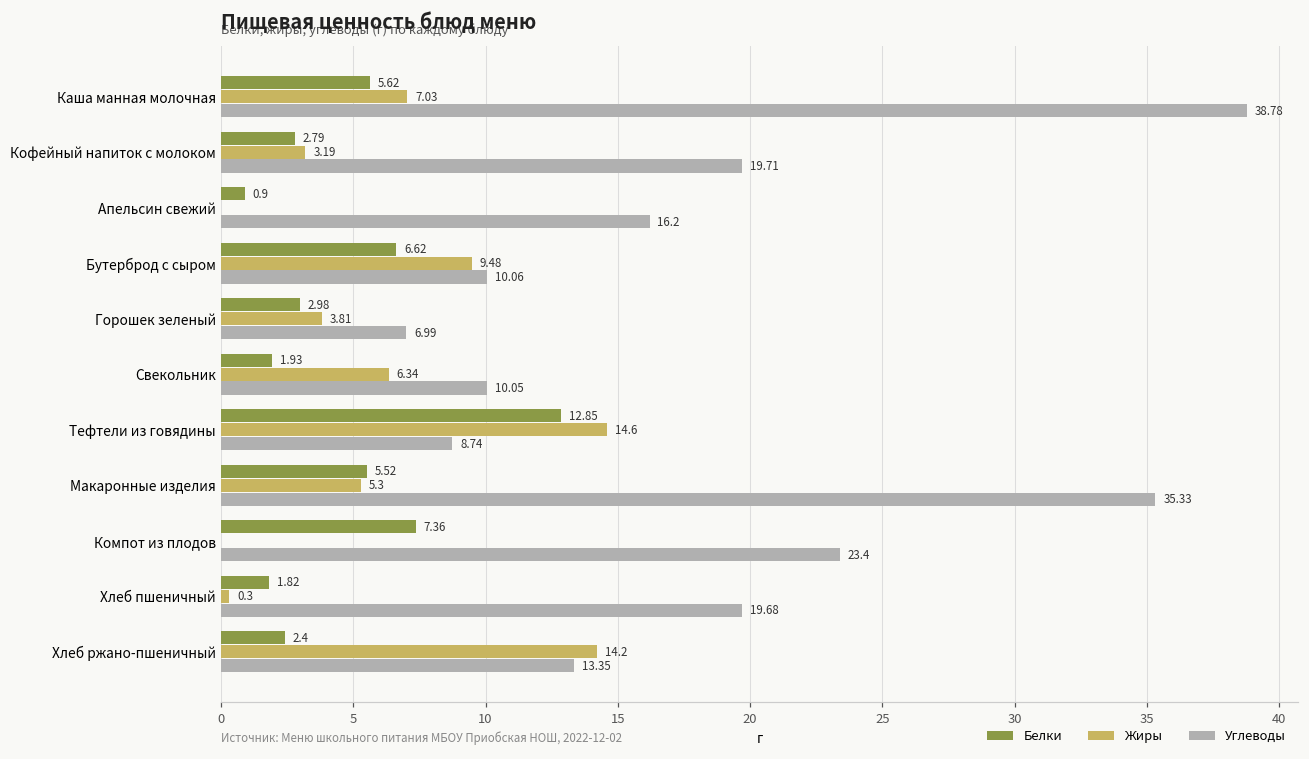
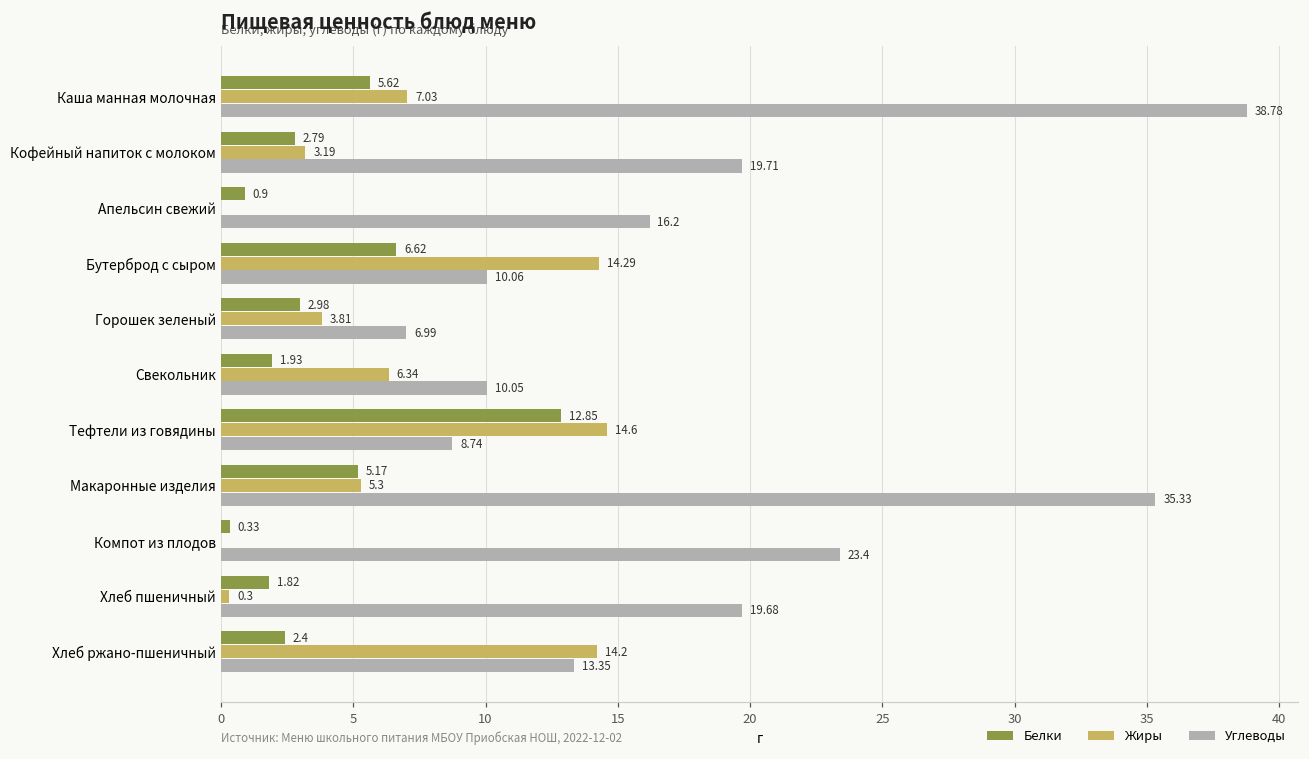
  {
    "Белки": {
      "Каша манная молочная": 5.62,
      "Кофейный напиток с молоком": 2.79,
      "Апельсин свежий": 0.9,
      "Бутерброд с сыром": 6.62,
      "Горошек зеленый": 2.98,
      "Свекольник": 1.93,
      "Тефтели из говядины": 12.85,
-     "Макаронные изделия": 5.52,
-     "Компот из плодов": 7.36,
+     "Макаронные изделия": 5.17,
+     "Компот из плодов": 0.33,
      "Хлеб пшеничный": 1.82,
      "Хлеб ржано-пшеничный": 2.4
    },
    "Жиры": {
      "Каша манная молочная": 7.03,
      "Кофейный напиток с молоком": 3.19,
-     "Бутерброд с сыром": 9.48,
+     "Бутерброд с сыром": 14.29,
      "Горошек зеленый": 3.81,
      "Свекольник": 6.34,
      "Тефтели из говядины": 14.6,
      "Макаронные изделия": 5.3,
      "Хлеб пшеничный": 0.3,
      "Хлеб ржано-пшеничный": 14.2
    },
    "Углеводы": {
      "Каша манная молочная": 38.78,
      "Кофейный напиток с молоком": 19.71,
      "Апельсин свежий": 16.2,
      "Бутерброд с сыром": 10.06,
      "Горошек зеленый": 6.99,
      "Свекольник": 10.05,
      "Тефтели из говядины": 8.74,
      "Макаронные изделия": 35.33,
      "Компот из плодов": 23.4,
      "Хлеб пшеничный": 19.68,
      "Хлеб ржано-пшеничный": 13.35
    }
  }
